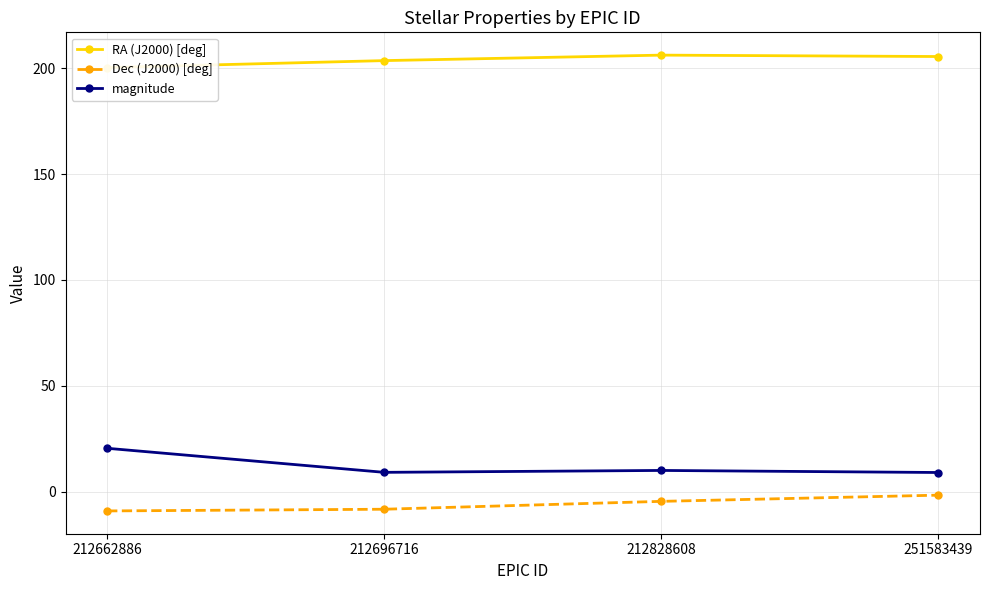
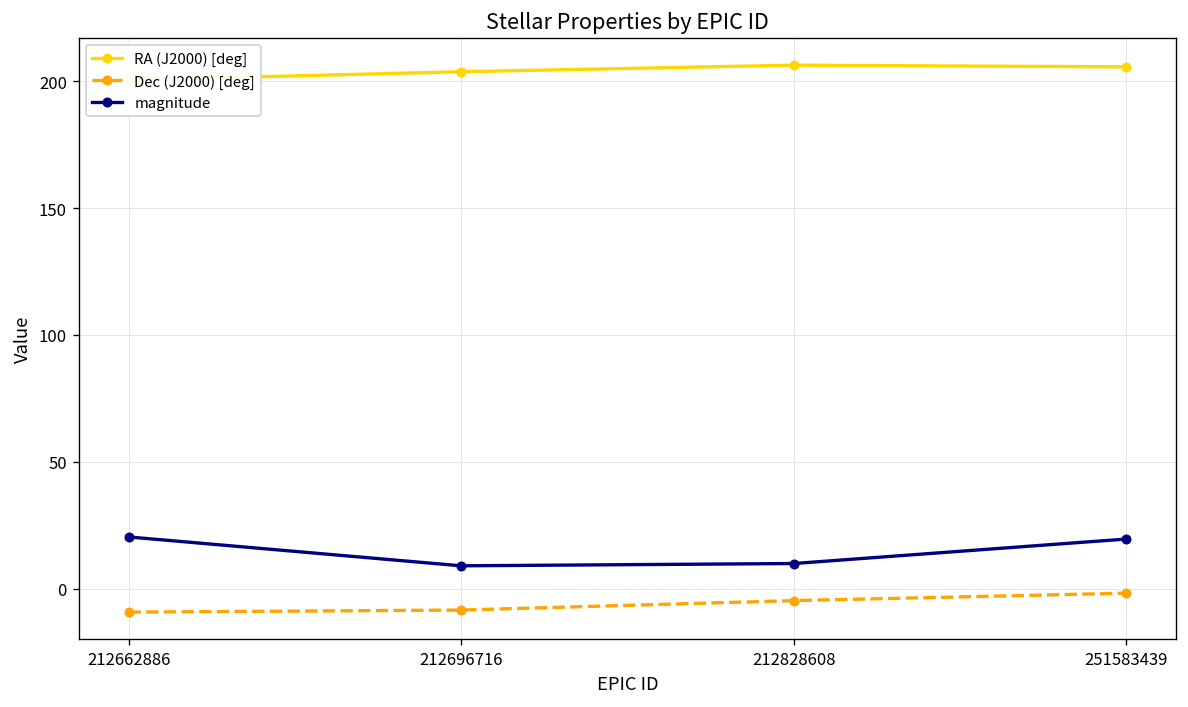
  {
    "magnitude": {
      "212662886": 20,
      "212696716": 9,
      "212828608": 10,
-     "251583439": 9
+     "251583439": 20
    }
  }
